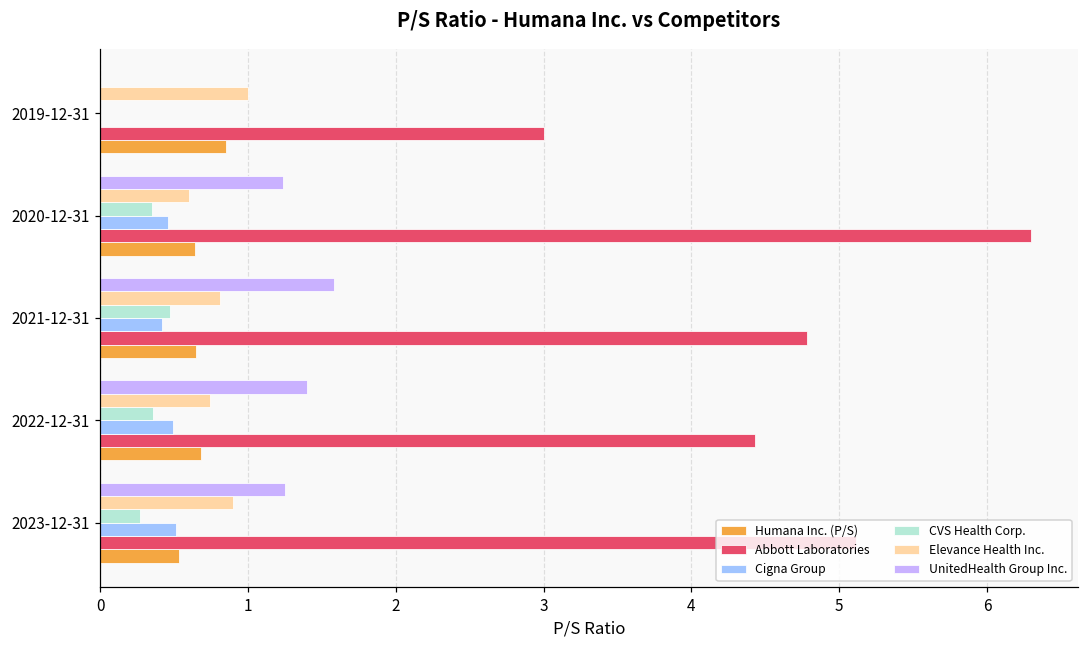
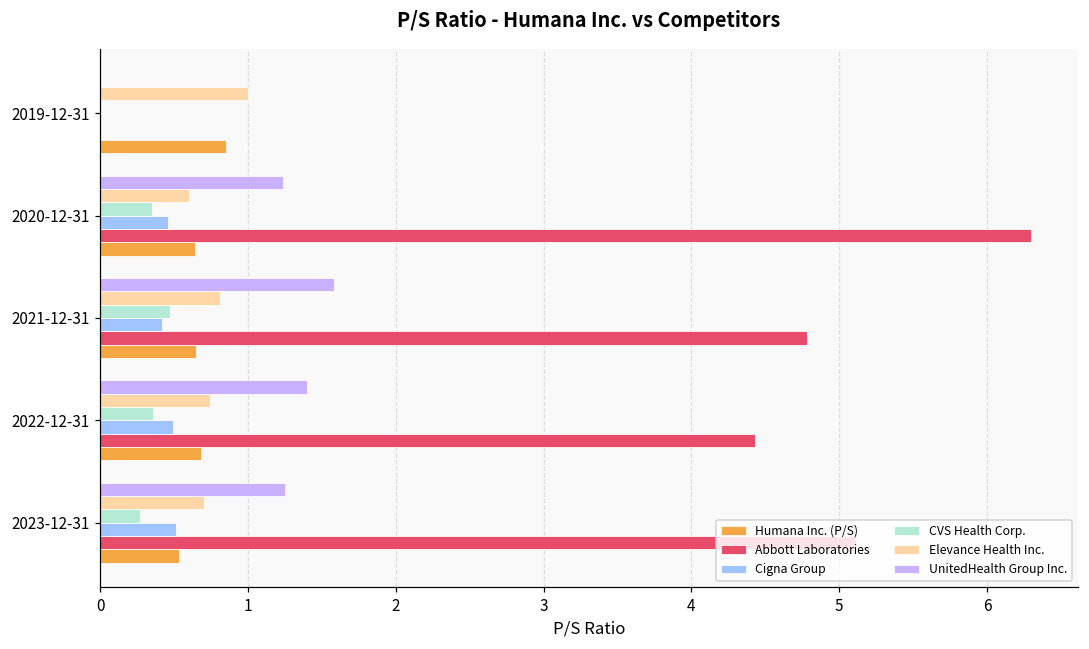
  {
    "Humana Inc. (P/S)": {
      "2019-12-31": 0.85,
      "2020-12-31": 0.64,
      "2021-12-31": 0.65,
      "2022-12-31": 0.68,
      "2023-12-31": 0.53
    },
    "Abbott Laboratories": {
-     "2019-12-31": 3,
+     "2019-12-31": 0,
      "2020-12-31": 6.30,
      "2021-12-31": 4.78,
      "2022-12-31": 4.43
    },
    "Elevance Health Inc.": {
      "2019-12-31": 1.0,
      "2020-12-31": 0.6,
      "2021-12-31": 0.8,
      "2022-12-31": 0.74,
-     "2023-12-31": 0.9
+     "2023-12-31": 0.7
    }
  }
